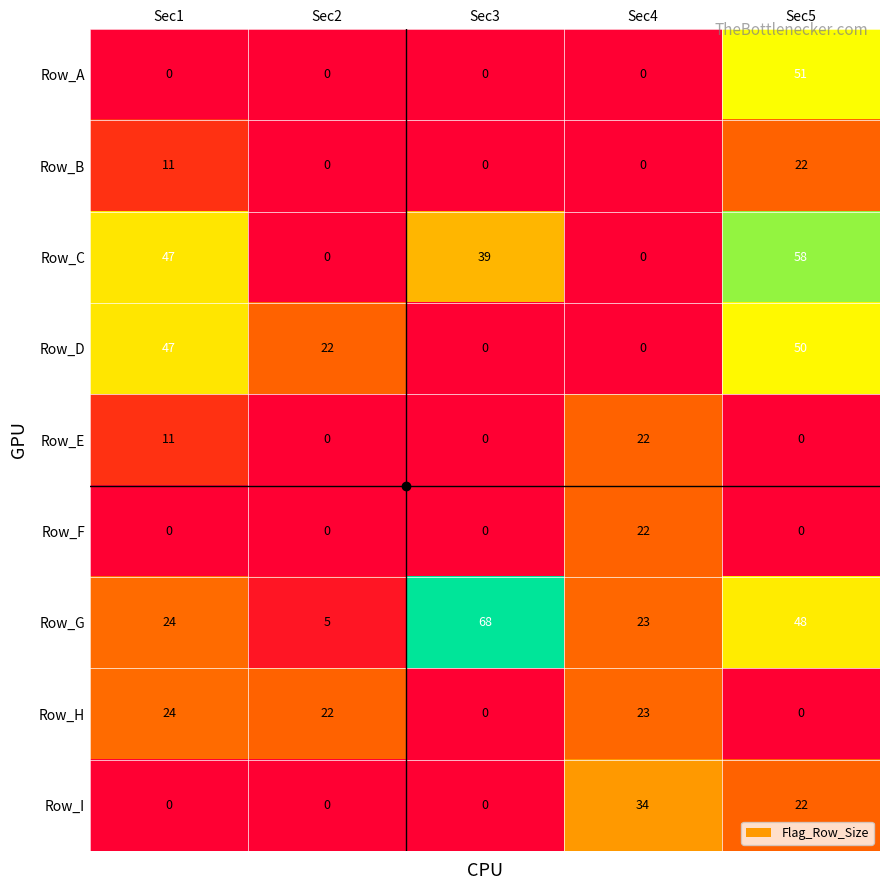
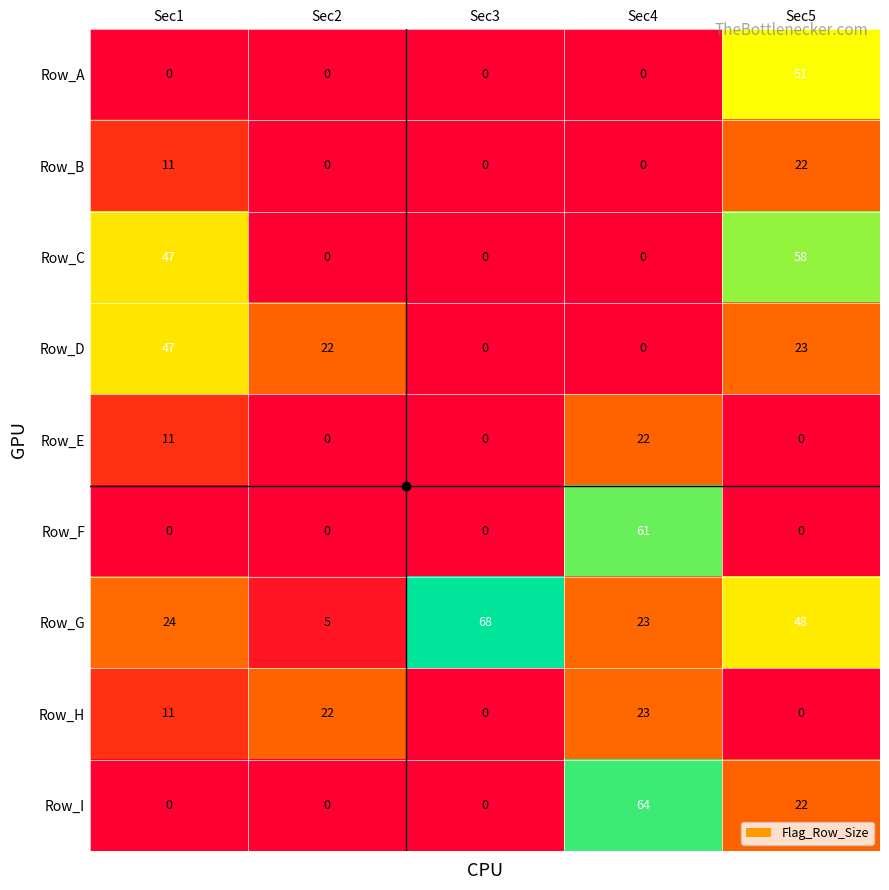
  {
    "Row_A": {
      "Sec1": 0,
      "Sec2": 0,
      "Sec3": 0,
      "Sec4": 0,
      "Sec5": 51
    },
    "Row_B": {
      "Sec1": 11,
      "Sec2": 0,
      "Sec3": 0,
      "Sec4": 0,
      "Sec5": 22
    },
    "Row_C": {
      "Sec1": 47,
      "Sec2": 0,
-     "Sec3": 39,
+     "Sec3": 0,
      "Sec4": 0,
      "Sec5": 58
    },
    "Row_D": {
      "Sec1": 47,
      "Sec2": 22,
      "Sec3": 0,
      "Sec4": 0,
-     "Sec5": 50
+     "Sec5": 23
    },
    "Row_E": {
      "Sec1": 11,
      "Sec2": 0,
      "Sec3": 0,
      "Sec4": 22,
      "Sec5": 0
    },
    "Row_F": {
      "Sec1": 0,
      "Sec2": 0,
      "Sec3": 0,
-     "Sec4": 22,
+     "Sec4": 61,
      "Sec5": 0
    },
    "Row_G": {
      "Sec1": 24,
      "Sec2": 5,
      "Sec3": 68,
      "Sec4": 23,
      "Sec5": 48
    },
    "Row_H": {
-     "Sec1": 24,
+     "Sec1": 11,
      "Sec2": 22,
      "Sec3": 0,
      "Sec4": 23,
      "Sec5": 0
    },
    "Row_I": {
      "Sec1": 0,
      "Sec2": 0,
      "Sec3": 0,
-     "Sec4": 34,
+     "Sec4": 64,
      "Sec5": 22
    }
  }
